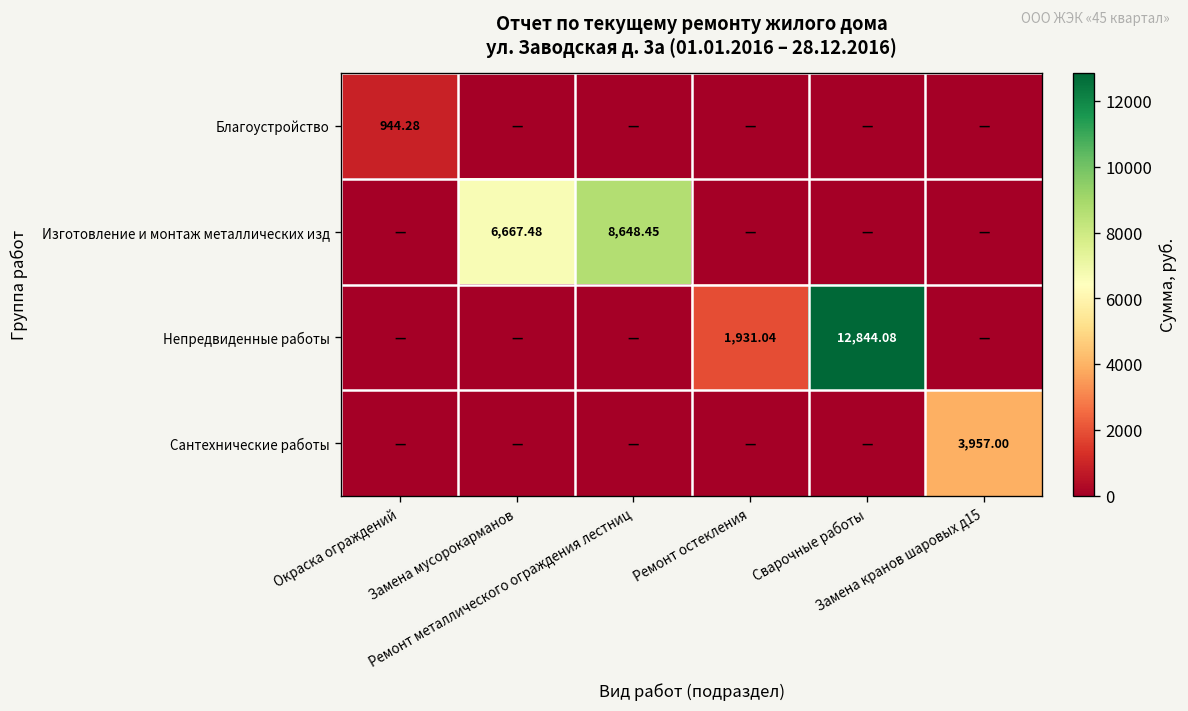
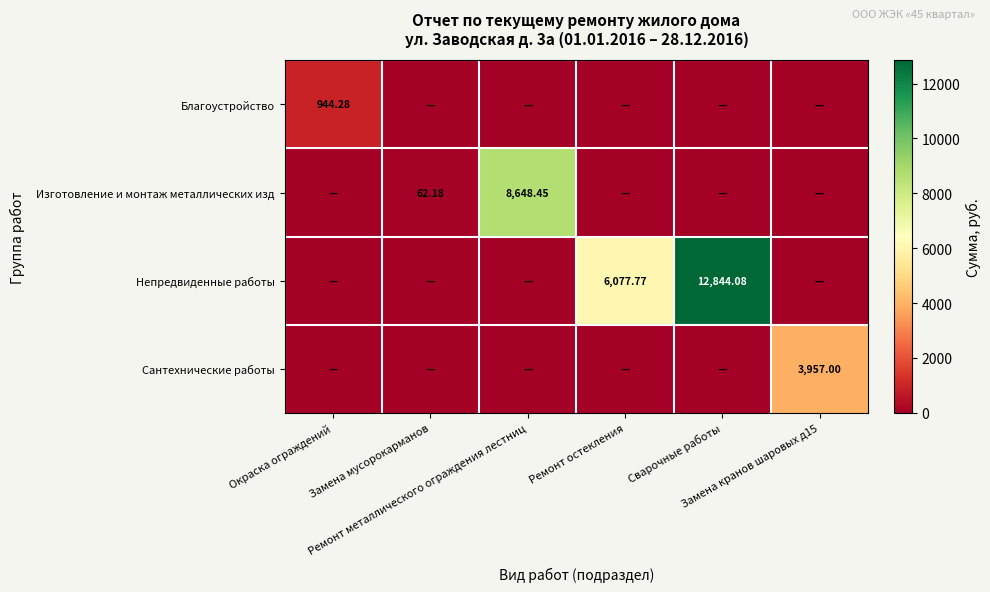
  {
    "Благоустройство": {
      "Окраска ограждений": "944.28"
    },
    "Изготовление и монтаж металлических изд": {
-     "Замена мусорокарманов": "6,667.48",
+     "Замена мусорокарманов": "62.18",
      "Ремонт металлического ограждения лестниц": "8,648.45"
    },
    "Непредвиденные работы": {
-     "Ремонт остекления": "1,931.04",
+     "Ремонт остекления": "6,077.77",
      "Сварочные работы": "12,844.08"
    },
    "Сантехнические работы": {
      "Замена кранов шаровых д15": "3,957.00"
    }
  }
